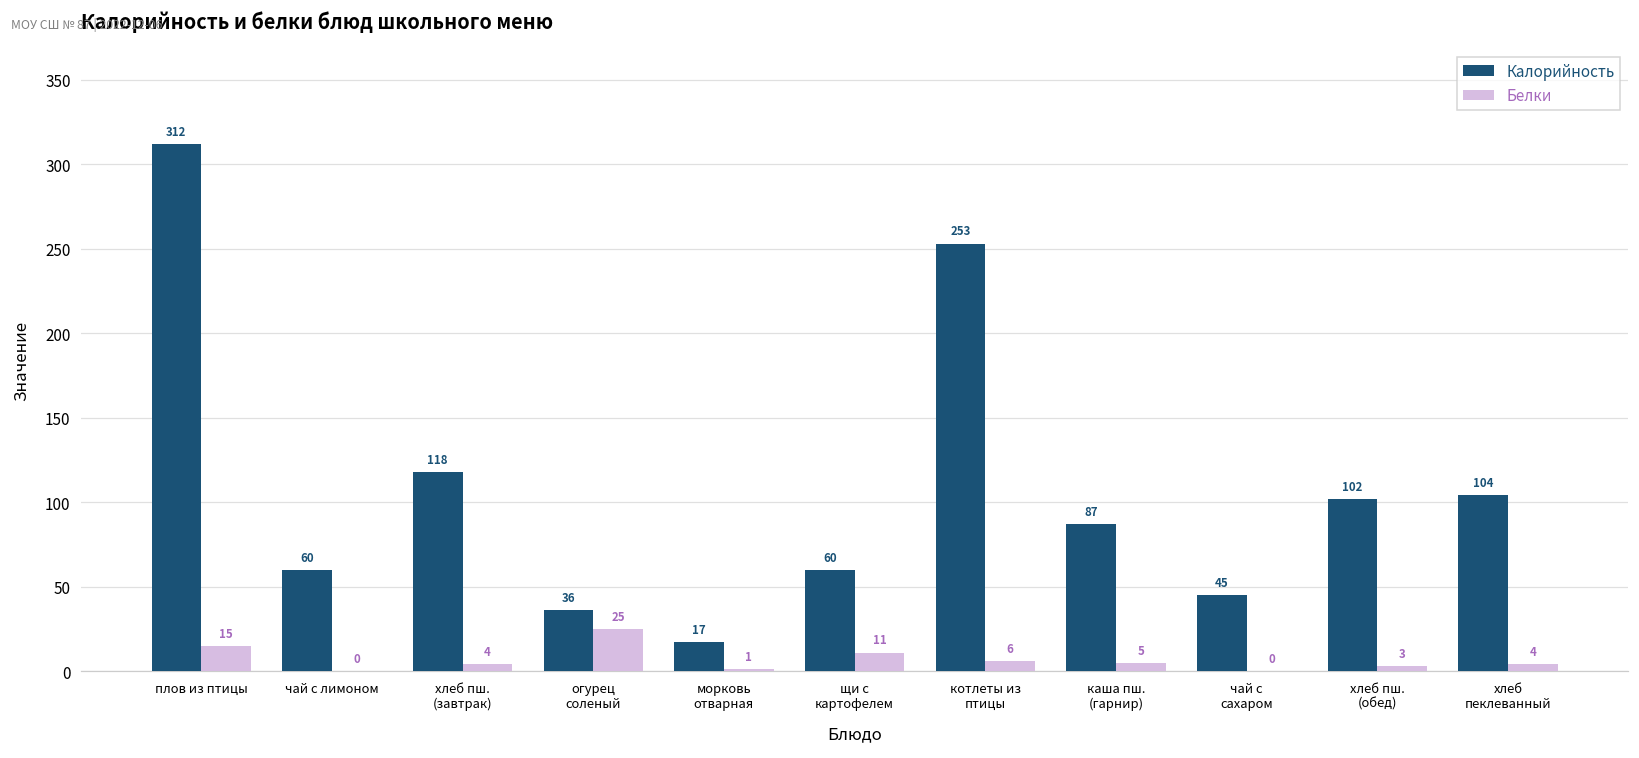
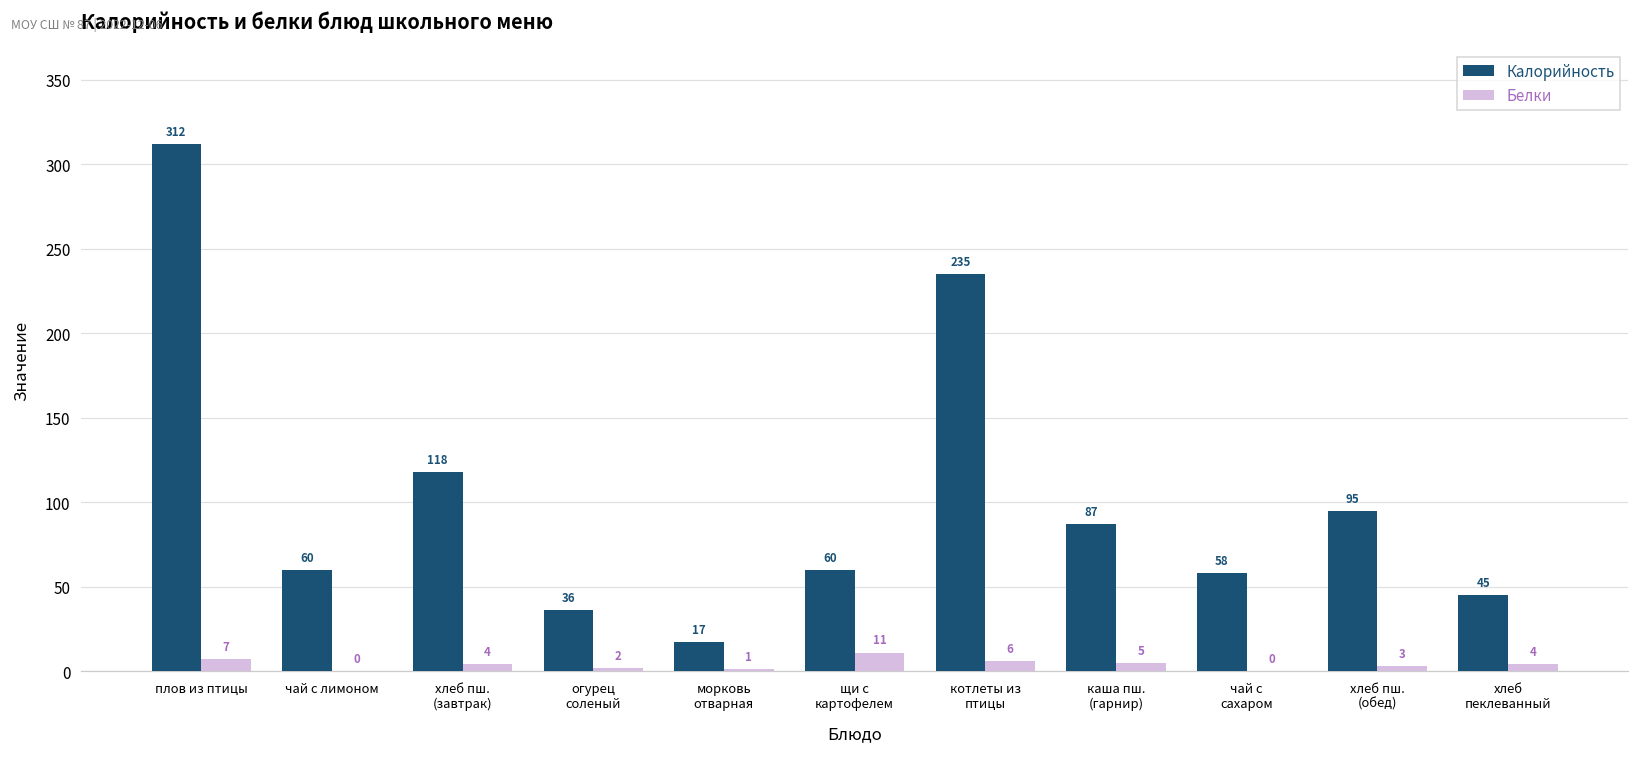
  {
    "Калорийность": {
      "плов из птицы": 312,
      "чай с лимоном": 60,
      "хлеб пш. (завтрак)": 118,
      "огурец соленый": 36,
      "морковь отварная": 17,
      "щи с картофелем": 60,
-     "котлеты из птицы": 253,
+     "котлеты из птицы": 235,
      "каша пш. (гарнир)": 87,
-     "чай с сахаром": 45,
-     "хлеб пш. (обед)": 102,
-     "хлеб пеклеванный": 104
+     "чай с сахаром": 58,
+     "хлеб пш. (обед)": 95,
+     "хлеб пеклеванный": 45
    },
    "Белки": {
-     "плов из птицы": 15,
+     "плов из птицы": 7,
      "чай с лимоном": 0,
      "хлеб пш. (завтрак)": 4,
-     "огурец соленый": 25,
+     "огурец соленый": 2,
      "морковь отварная": 1,
      "щи с картофелем": 11,
      "котлеты из птицы": 6,
      "каша пш. (гарнир)": 5,
      "чай с сахаром": 0,
      "хлеб пш. (обед)": 3,
      "хлеб пеклеванный": 4
    }
  }
